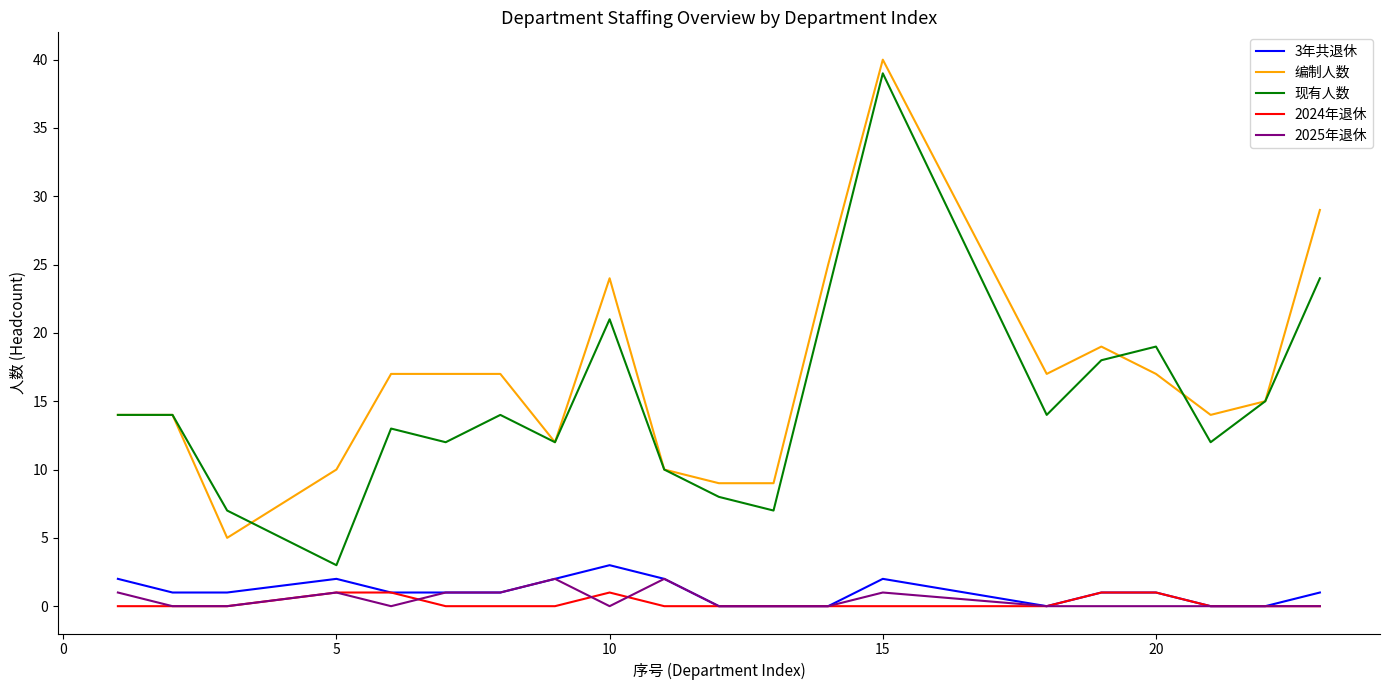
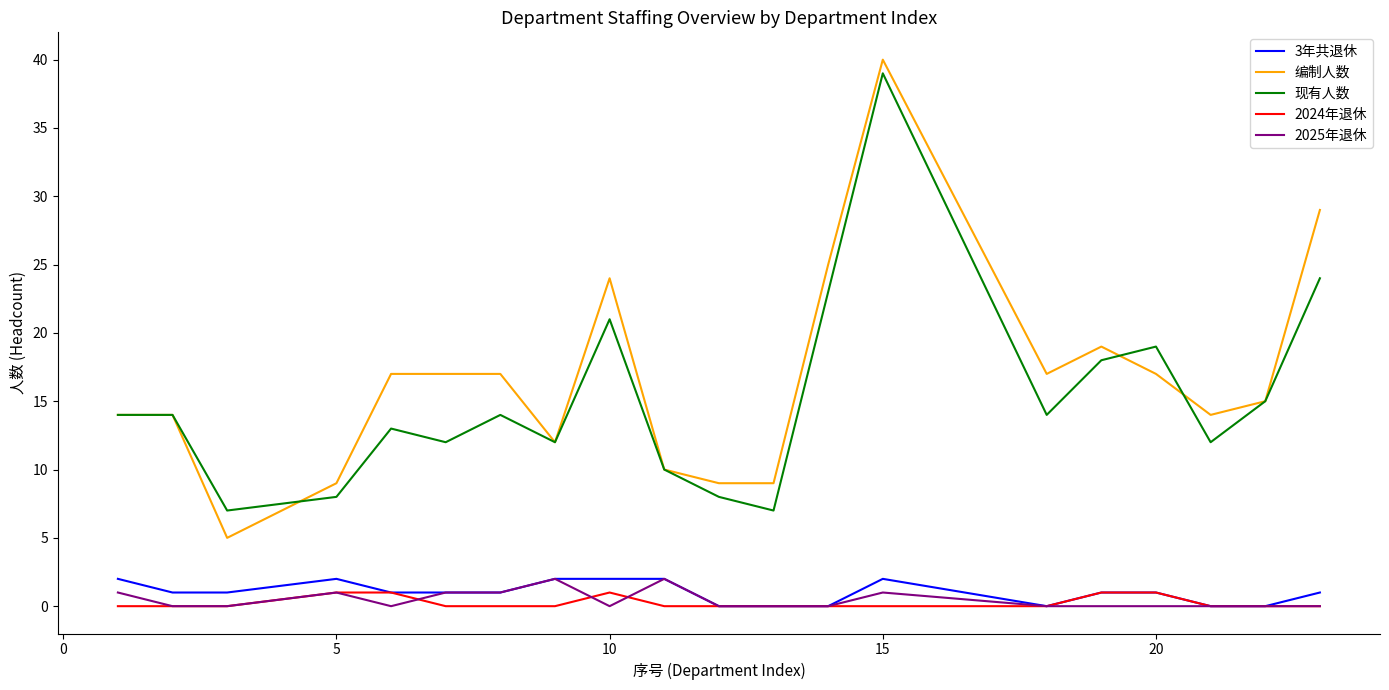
  {
    "3年共退休": {
      "5": 2,
-     "10": 3,
+     "10": 2,
      "15": 2
    },
    "编制人数": {
-     "5": 10,
+     "5": 9,
      "10": 24,
      "15": 40,
      "20": 17
    },
    "现有人数": {
-     "5": 3,
+     "5": 8,
      "10": 21,
      "15": 39,
      "20": 19
    },
    "2024年退休": {
      "10": 1,
      "15": 0
    },
    "2025年退休": {
      "10": 0,
      "15": 1,
      "20": 0
    }
  }
